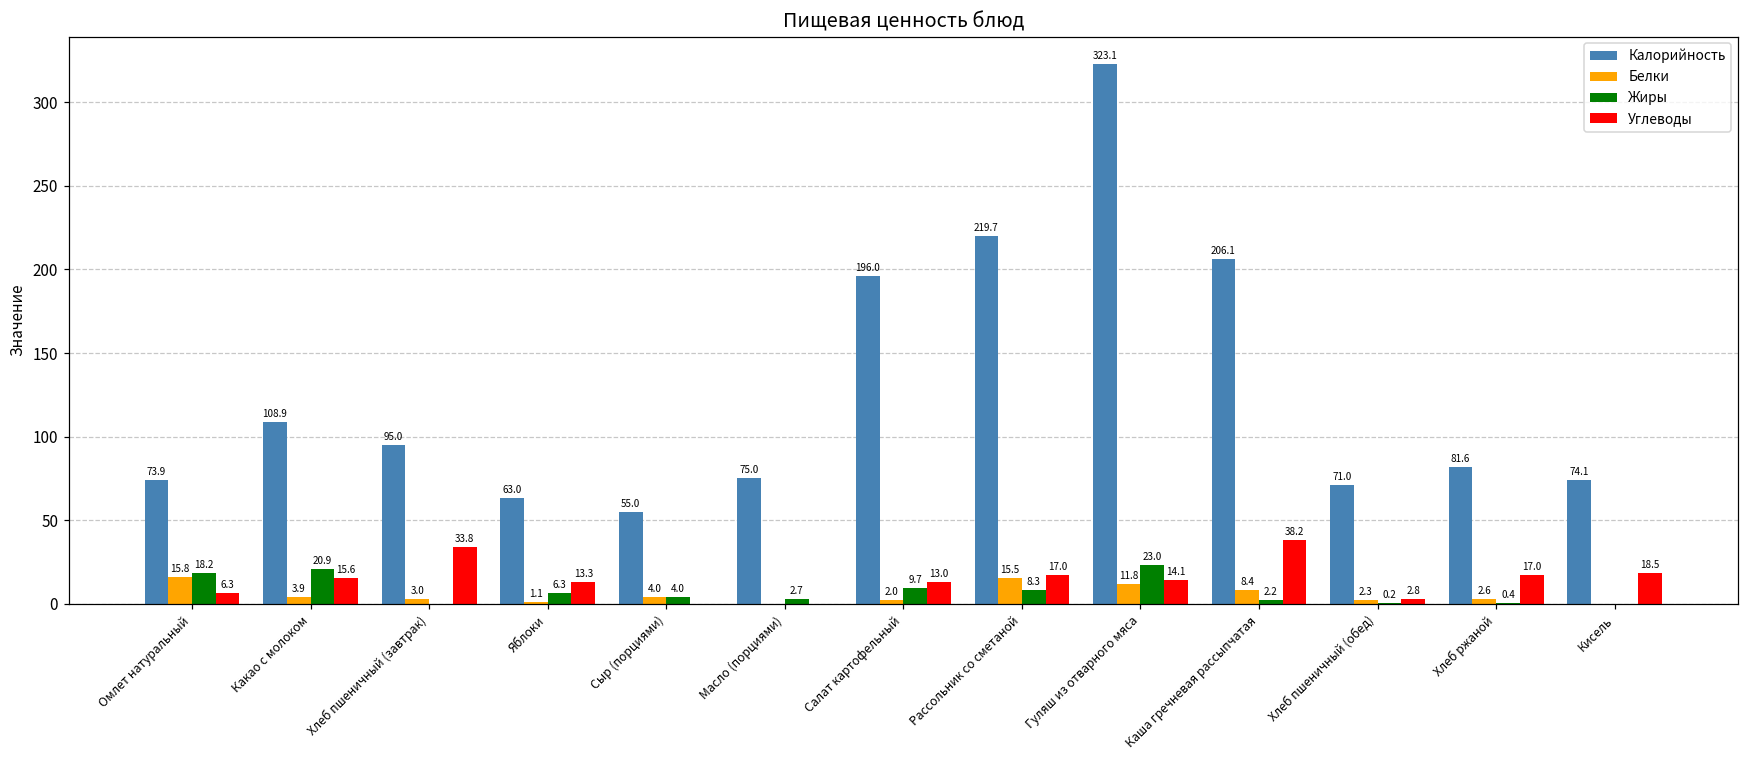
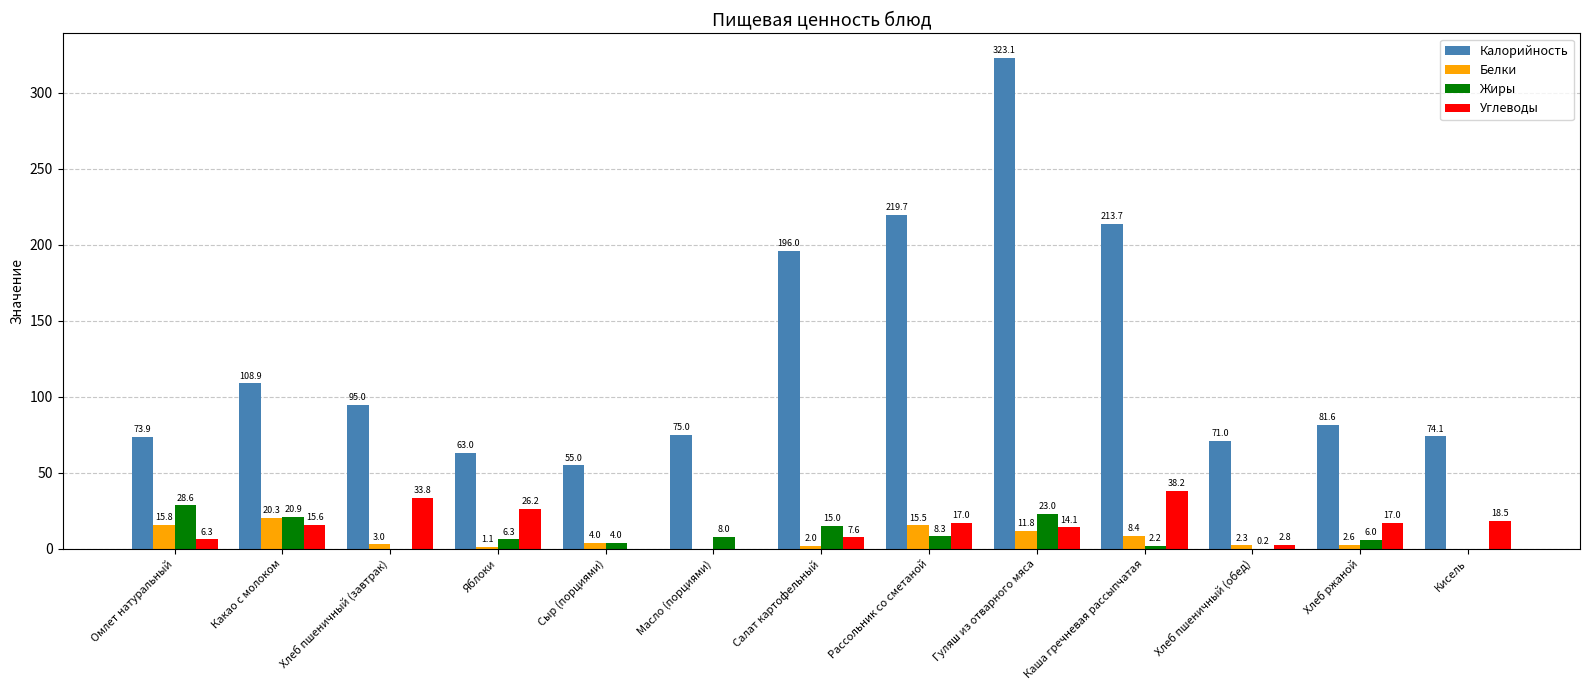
  {
    "Калорийность": {
      "Омлет натуральный": 73.9,
      "Какао с молоком": 108.9,
      "Хлеб пшеничный (завтрак)": 95.0,
      "Яблоки": 63.0,
      "Сыр (порциями)": 55.0,
      "Масло (порциями)": 75.0,
      "Салат картофельный": 196.0,
      "Рассольник со сметаной": 219.7,
      "Гуляш из отварного мяса": 323.1,
-     "Каша гречневая рассыпчатая": 206.1,
+     "Каша гречневая рассыпчатая": 213.7,
      "Хлеб пшеничный (обед)": 71.0,
      "Хлеб ржаной": 81.6,
      "Кисель": 74.1
    },
    "Белки": {
      "Омлет натуральный": 15.8,
-     "Какао с молоком": 3.9,
+     "Какао с молоком": 20.3,
      "Хлеб пшеничный (завтрак)": 3.0,
      "Яблоки": 1.1,
      "Сыр (порциями)": 4.0,
      "Салат картофельный": 2.0,
      "Рассольник со сметаной": 15.5,
      "Гуляш из отварного мяса": 11.8,
      "Каша гречневая рассыпчатая": 8.4,
      "Хлеб пшеничный (обед)": 2.3,
      "Хлеб ржаной": 2.6
    },
    "Жиры": {
-     "Омлет натуральный": 18.2,
+     "Омлет натуральный": 28.6,
      "Какао с молоком": 20.9,
      "Яблоки": 6.3,
      "Сыр (порциями)": 4.0,
-     "Масло (порциями)": 2.7,
-     "Салат картофельный": 9.7,
+     "Масло (порциями)": 8.0,
+     "Салат картофельный": 15.0,
      "Рассольник со сметаной": 8.3,
      "Гуляш из отварного мяса": 23.0,
      "Каша гречневая рассыпчатая": 2.2,
      "Хлеб пшеничный (обед)": 0.2,
-     "Хлеб ржаной": 0.4
+     "Хлеб ржаной": 6.0
    },
    "Углеводы": {
      "Омлет натуральный": 6.3,
      "Какао с молоком": 15.6,
      "Хлеб пшеничный (завтрак)": 33.8,
-     "Яблоки": 13.3,
-     "Салат картофельный": 13.0,
+     "Яблоки": 26.2,
+     "Салат картофельный": 7.6,
      "Рассольник со сметаной": 17.0,
      "Гуляш из отварного мяса": 14.1,
      "Каша гречневая рассыпчатая": 38.2,
      "Хлеб пшеничный (обед)": 2.8,
      "Хлеб ржаной": 17.0,
      "Кисель": 18.5
    }
  }
